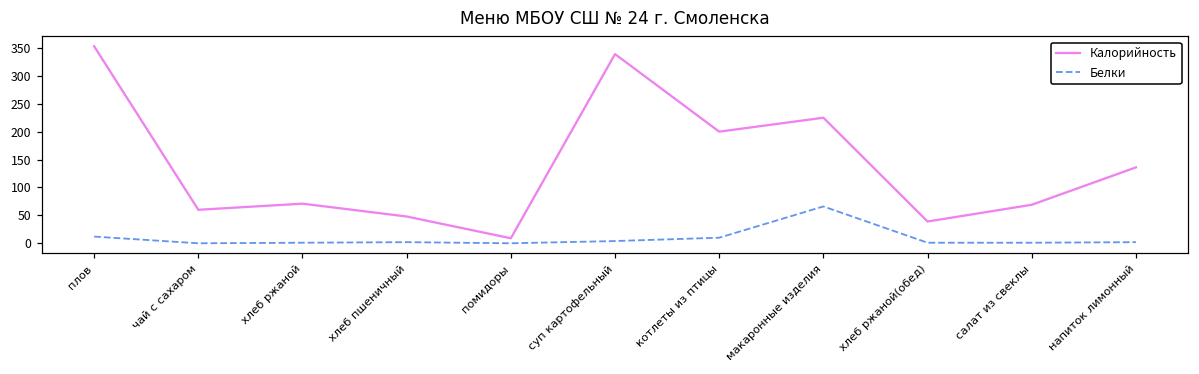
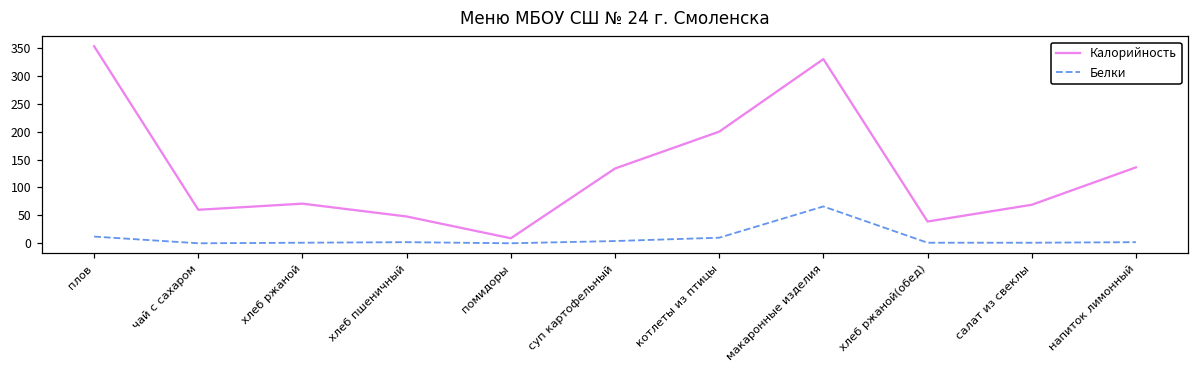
  {
    "Калорийность": {
      "плов": 350,
      "чай с сахаром": 60,
      "хлеб ржаной": 70,
      "хлеб пшеничный": 50,
      "помидоры": 10,
-     "суп картофельный": 340,
+     "суп картофельный": 130,
      "котлеты из птицы": 200,
-     "макаронные изделия": 230,
+     "макаронные изделия": 330,
      "хлеб ржаной(обед)": 40,
      "салат из свеклы": 70,
      "напиток лимонный": 140
    },
    "Белки": {
      "плов": 10,
      "чай с сахаром": 0,
      "хлеб ржаной": 0,
      "хлеб пшеничный": 0,
      "помидоры": 0,
      "суп картофельный": 0,
      "котлеты из птицы": 10,
      "макаронные изделия": 70,
      "хлеб ржаной(обед)": 0,
      "салат из свеклы": 0,
      "напиток лимонный": 0
    }
  }
